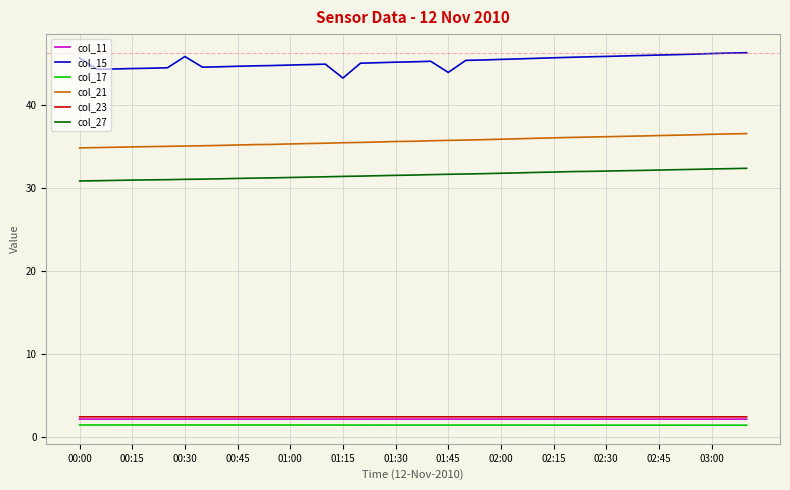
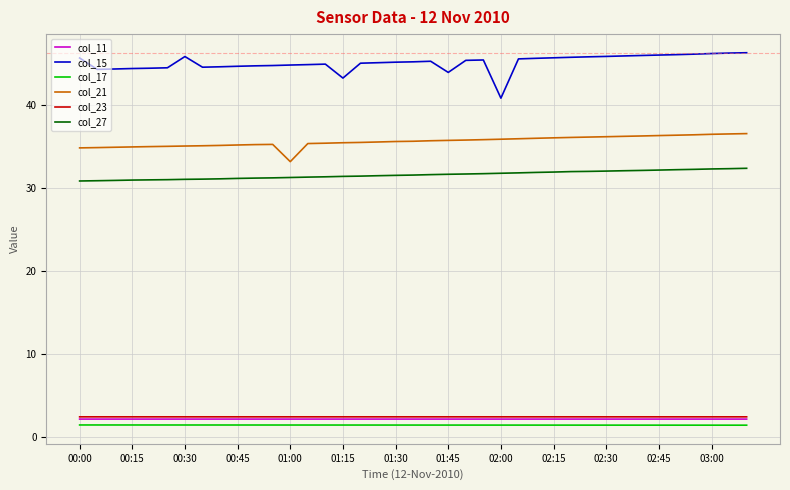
  {
    "col_15": {
      "00:15": 44,
      "00:30": 46,
      "00:45": 45,
      "01:00": 45,
      "01:15": 43,
      "01:30": 45,
      "01:45": 44,
-     "02:00": 45,
+     "02:00": 41,
      "02:15": 46,
      "02:30": 46,
      "02:45": 46,
      "03:00": 46
    },
    "col_17": {
      "00:00": 1,
      "00:15": 1,
      "00:30": 1,
      "00:45": 1,
      "01:00": 1,
      "01:15": 1,
      "01:30": 1,
      "01:45": 1,
      "02:00": 1,
      "02:15": 1,
      "02:30": 1,
      "02:45": 1,
      "03:00": 1
    },
    "col_21": {
      "00:00": 35,
      "00:15": 35,
      "00:30": 35,
      "00:45": 35,
-     "01:00": 35,
+     "01:00": 33,
      "01:15": 35,
      "01:30": 36,
      "01:45": 36,
      "02:00": 36,
      "02:15": 36,
      "02:30": 36,
      "02:45": 36,
      "03:00": 36
    },
    "col_27": {
      "00:00": 31,
      "00:15": 31,
      "00:30": 31,
      "00:45": 31,
      "01:00": 31,
      "01:15": 31,
      "01:30": 32,
      "01:45": 32,
      "02:00": 32,
      "02:15": 32,
      "02:30": 32,
      "02:45": 32,
      "03:00": 32
    }
  }
